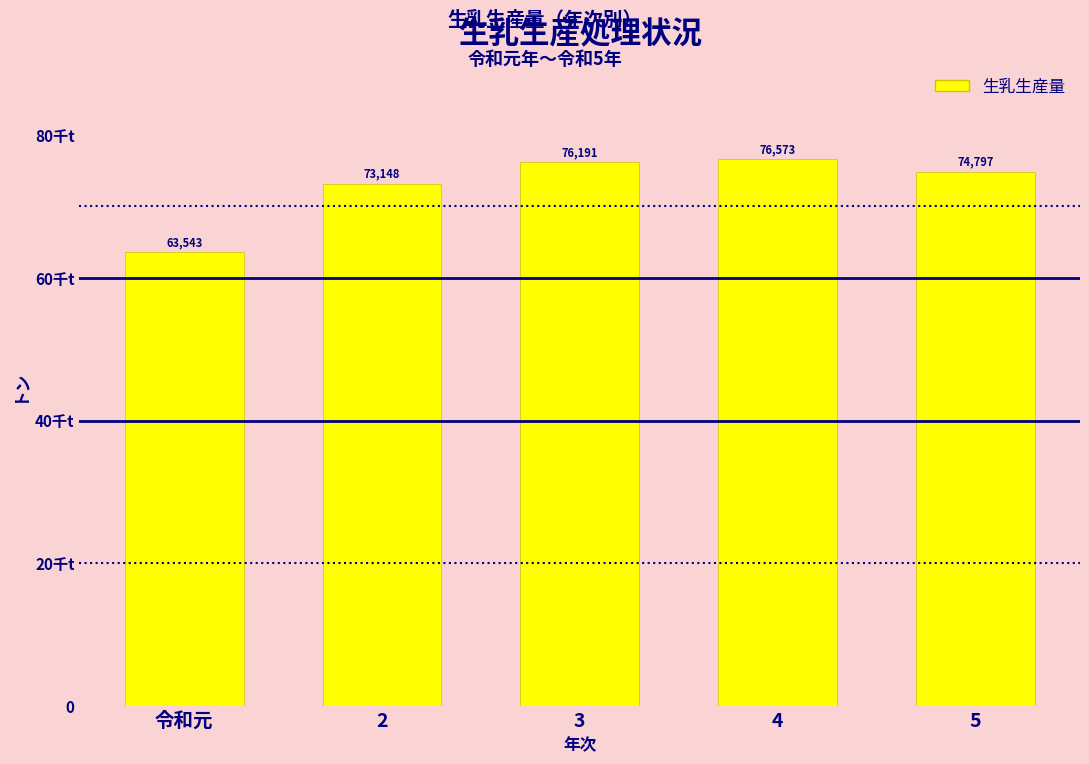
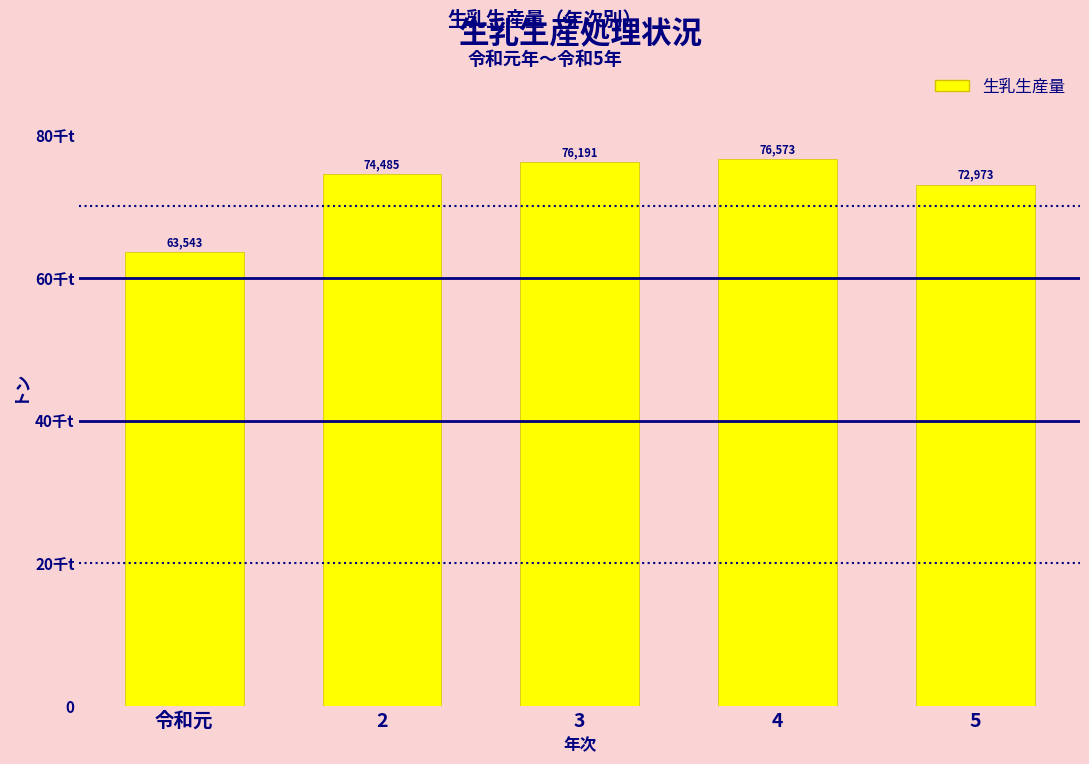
  {
    "令和元": "63,543",
-   "2": "73,148",
+   "2": "74,485",
    "3": "76,191",
    "4": "76,573",
-   "5": "74,797"
+   "5": "72,973"
  }
